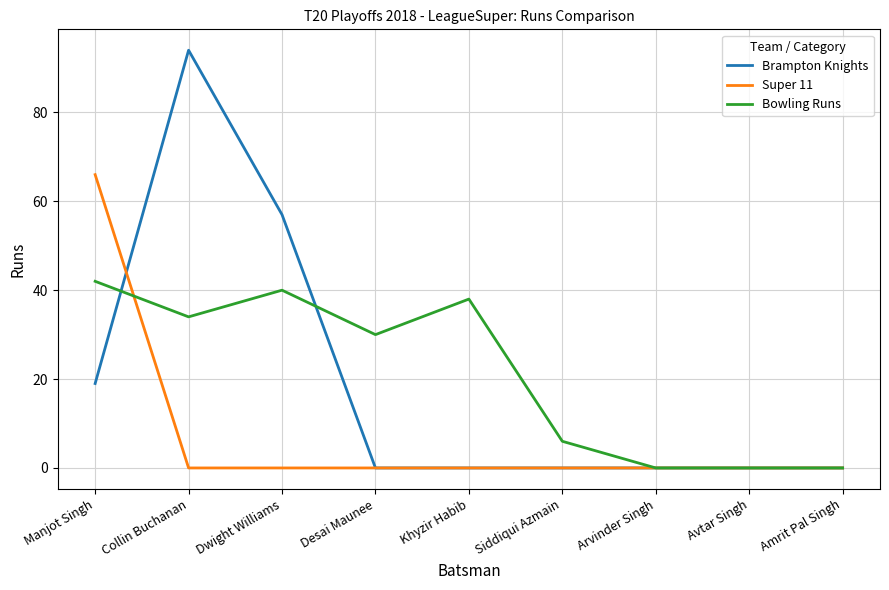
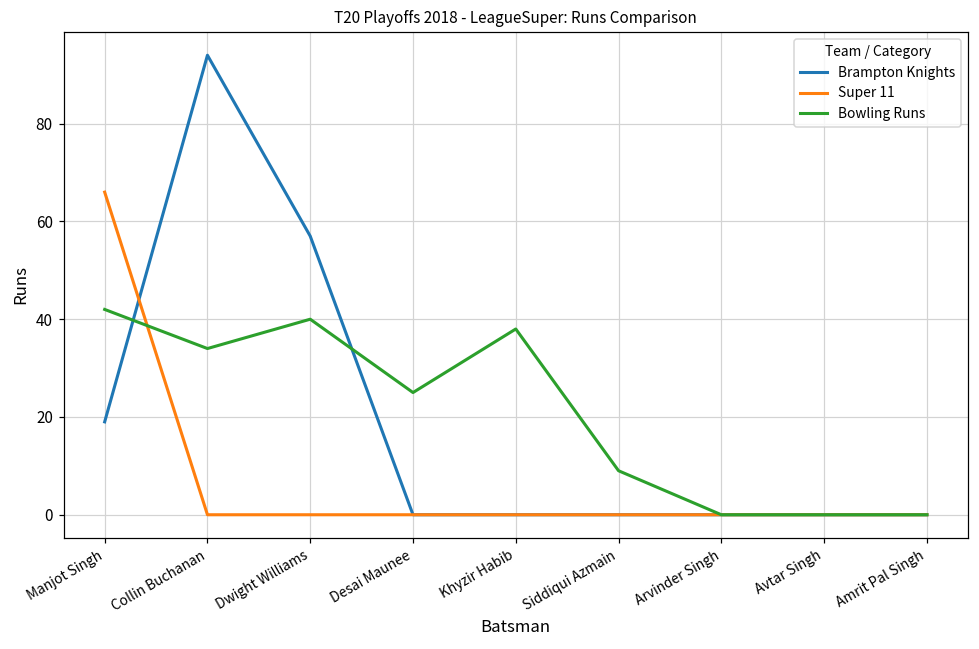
  {
    "Brampton Knights": {
      "Manjot Singh": 19,
      "Collin Buchanan": 94,
      "Dwight Williams": 57
    },
    "Super 11": {
      "Manjot Singh": 66,
      "Collin Buchanan": 0,
      "Dwight Williams": 0
    },
    "Bowling Runs": {
      "Manjot Singh": 42,
      "Collin Buchanan": 34,
      "Dwight Williams": 40,
-     "Desai Maunee": 30,
+     "Desai Maunee": 25,
      "Khyzir Habib": 38,
-     "Siddiqui Azmain": 6
+     "Siddiqui Azmain": 9
    }
  }
